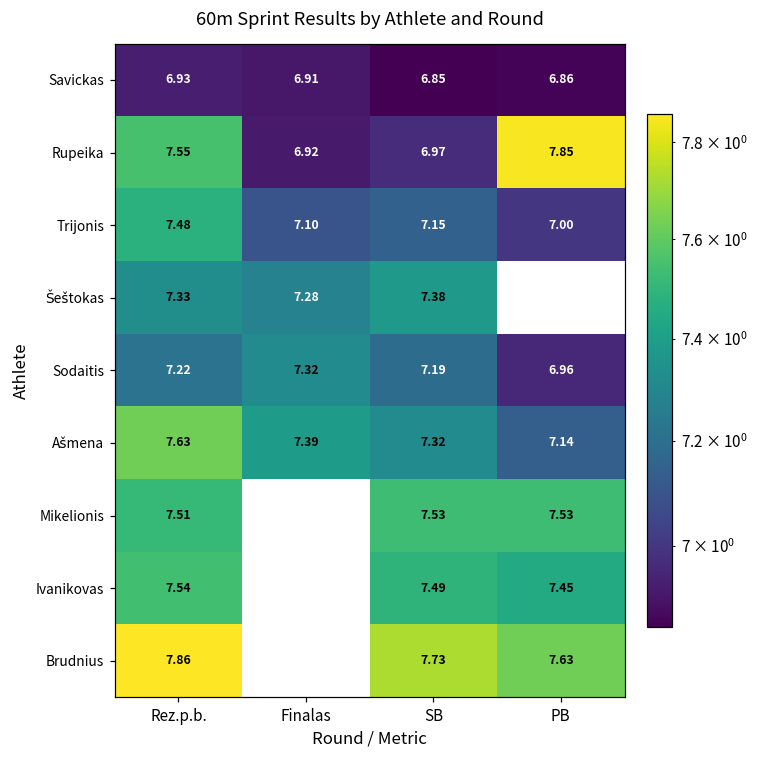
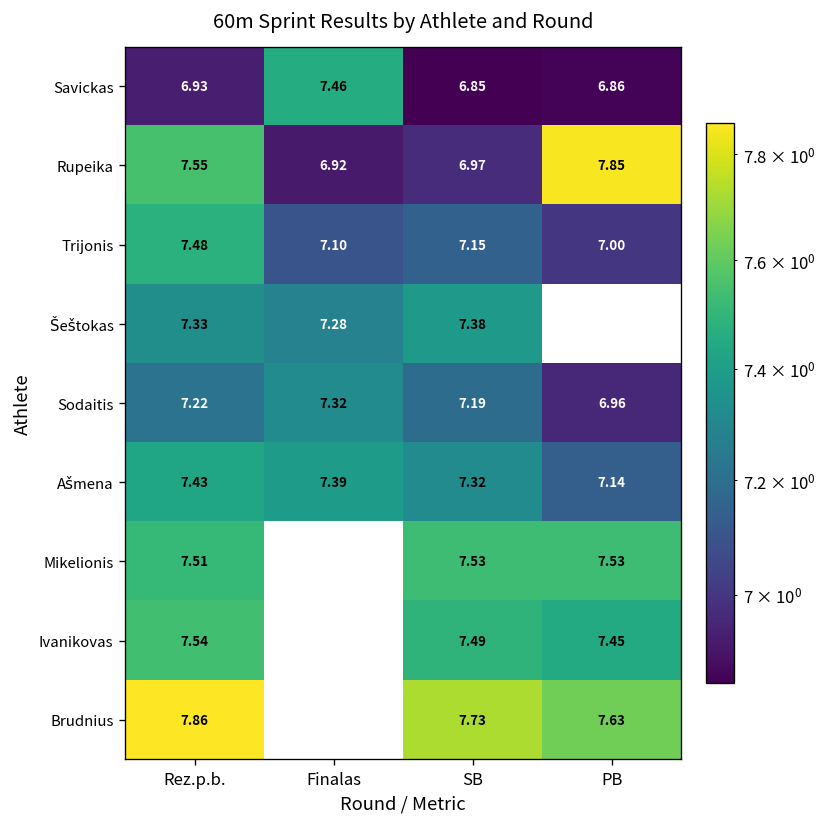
  {
    "Savickas": {
      "Rez.p.b.": 6.93,
-     "Finalas": 6.91,
+     "Finalas": 7.46,
      "SB": 6.85,
      "PB": 6.86
    },
    "Rupeika": {
      "Rez.p.b.": 7.55,
      "Finalas": 6.92,
      "SB": 6.97,
      "PB": 7.85
    },
    "Trijonis": {
      "Rez.p.b.": 7.48,
      "Finalas": 7.10,
      "SB": 7.15,
      "PB": 7.00
    },
    "Šeštokas": {
      "Rez.p.b.": 7.33,
      "Finalas": 7.28,
      "SB": 7.38
    },
    "Sodaitis": {
      "Rez.p.b.": 7.22,
      "Finalas": 7.32,
      "SB": 7.19,
      "PB": 6.96
    },
    "Ašmena": {
-     "Rez.p.b.": 7.63,
+     "Rez.p.b.": 7.43,
      "Finalas": 7.39,
      "SB": 7.32,
      "PB": 7.14
    },
    "Mikelionis": {
      "Rez.p.b.": 7.51,
      "SB": 7.53,
      "PB": 7.53
    },
    "Ivanikovas": {
      "Rez.p.b.": 7.54,
      "SB": 7.49,
      "PB": 7.45
    },
    "Brudnius": {
      "Rez.p.b.": 7.86,
      "SB": 7.73,
      "PB": 7.63
    }
  }
